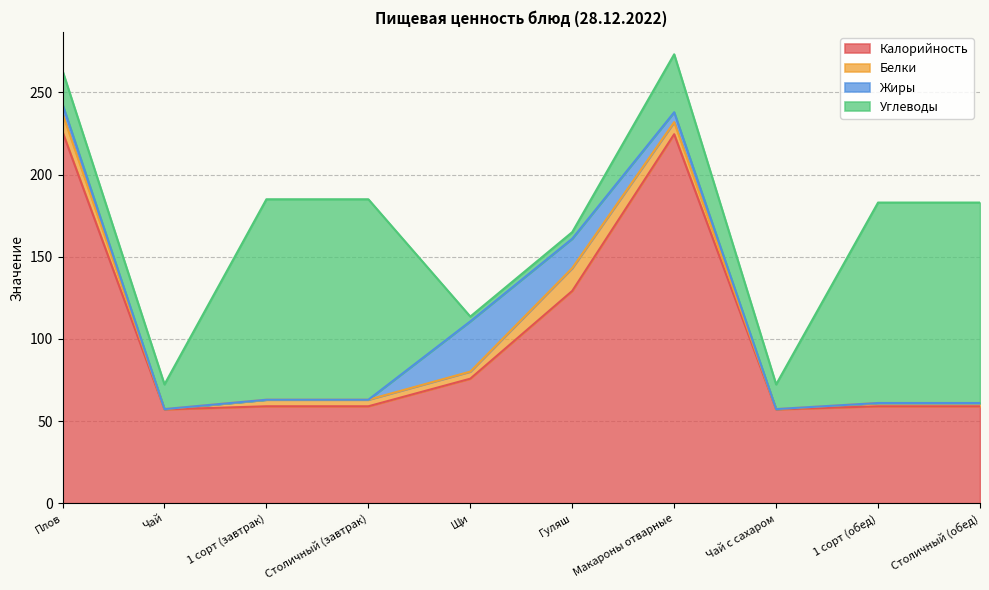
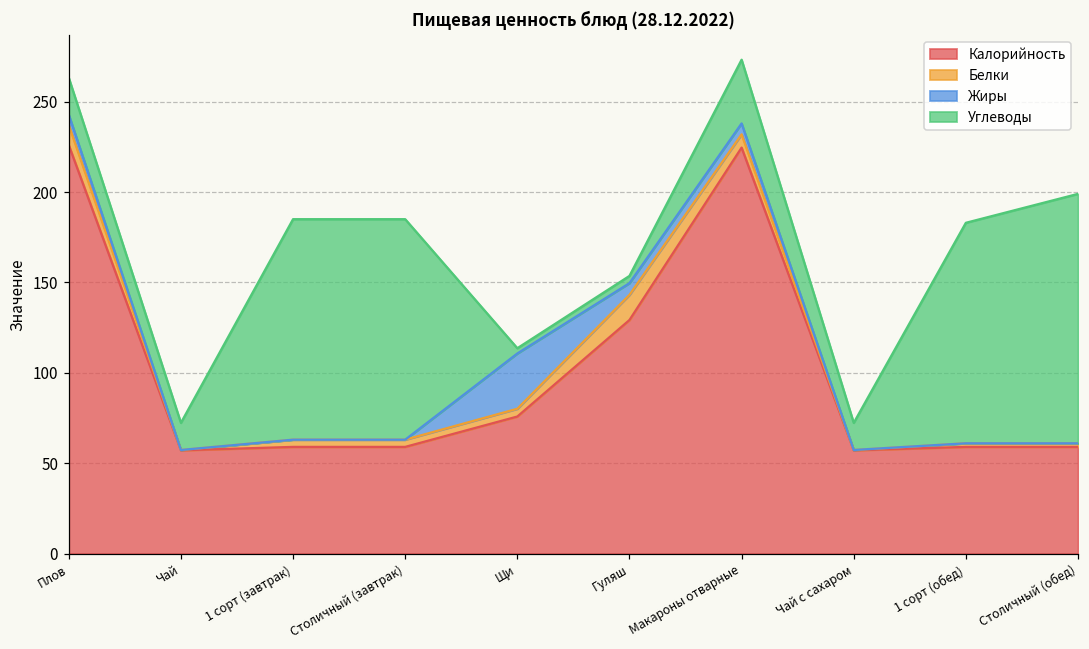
  {
    "Калорийность": {
      "Плов": 226,
      "1 сорт (завтрак)": 59,
      "Столичный (завтрак)": 59,
      "Щи": 76,
      "Гуляш": 129,
      "Макароны отварные": 225,
      "1 сорт (обед)": 59,
      "Столичный (обед)": 59
    },
    "Белки": {
      "Плов": 11,
      "Щи": 4,
      "Гуляш": 14,
      "Макароны отварные": 7
    },
    "Жиры": {
      "Плов": 6,
      "Щи": 31,
-     "Гуляш": 18,
+     "Гуляш": 7,
      "Макароны отварные": 6
    },
    "Углеводы": {
      "Плов": 20,
      "Чай": 15,
      "1 сорт (завтрак)": 122,
      "Столичный (завтрак)": 122,
      "Щи": 3,
      "Гуляш": 4,
      "Макароны отварные": 35,
      "Чай с сахаром": 15,
      "1 сорт (обед)": 122,
-     "Столичный (обед)": 122
+     "Столичный (обед)": 138
    }
  }
